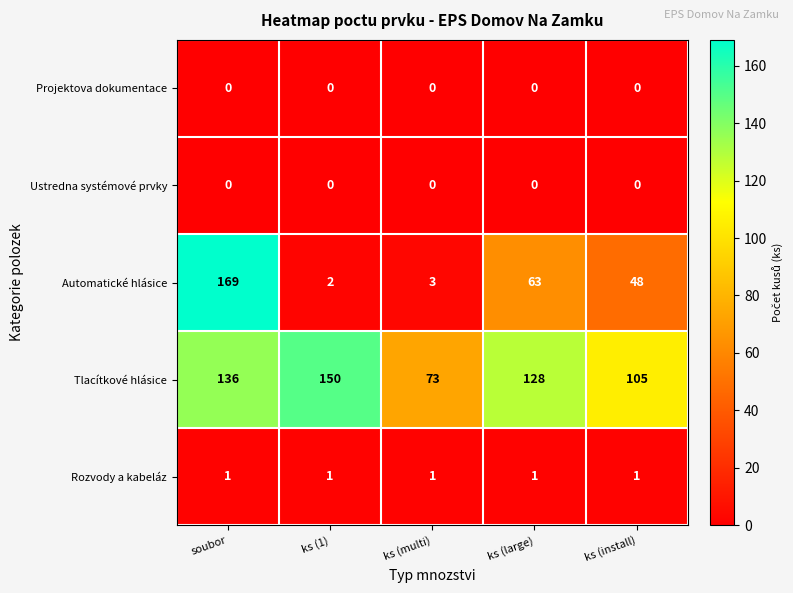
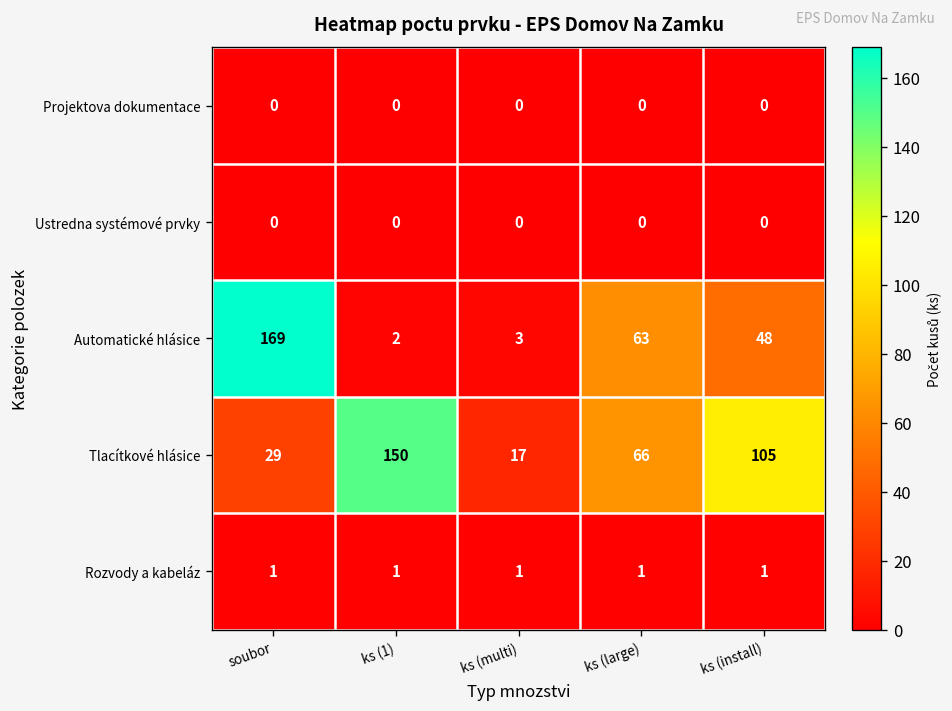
  {
    "Projektova dokumentace": {
      "soubor": 0,
      "ks (1)": 0,
      "ks (multi)": 0,
      "ks (large)": 0,
      "ks (install)": 0
    },
    "Ustredna systémové prvky": {
      "soubor": 0,
      "ks (1)": 0,
      "ks (multi)": 0,
      "ks (large)": 0,
      "ks (install)": 0
    },
    "Automatické hlásice": {
      "soubor": 169,
      "ks (1)": 2,
      "ks (multi)": 3,
      "ks (large)": 63,
      "ks (install)": 48
    },
    "Tlacítkové hlásice": {
-     "soubor": 136,
+     "soubor": 29,
      "ks (1)": 150,
-     "ks (multi)": 73,
-     "ks (large)": 128,
+     "ks (multi)": 17,
+     "ks (large)": 66,
      "ks (install)": 105
    },
    "Rozvody a kabeláz": {
      "soubor": 1,
      "ks (1)": 1,
      "ks (multi)": 1,
      "ks (large)": 1,
      "ks (install)": 1
    }
  }
